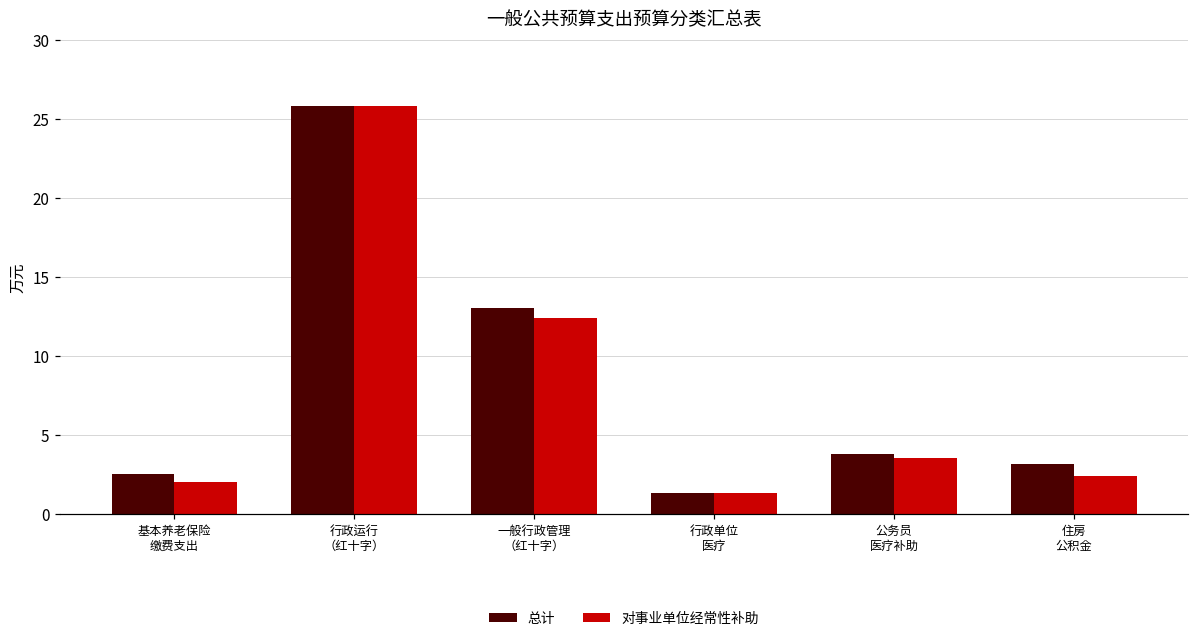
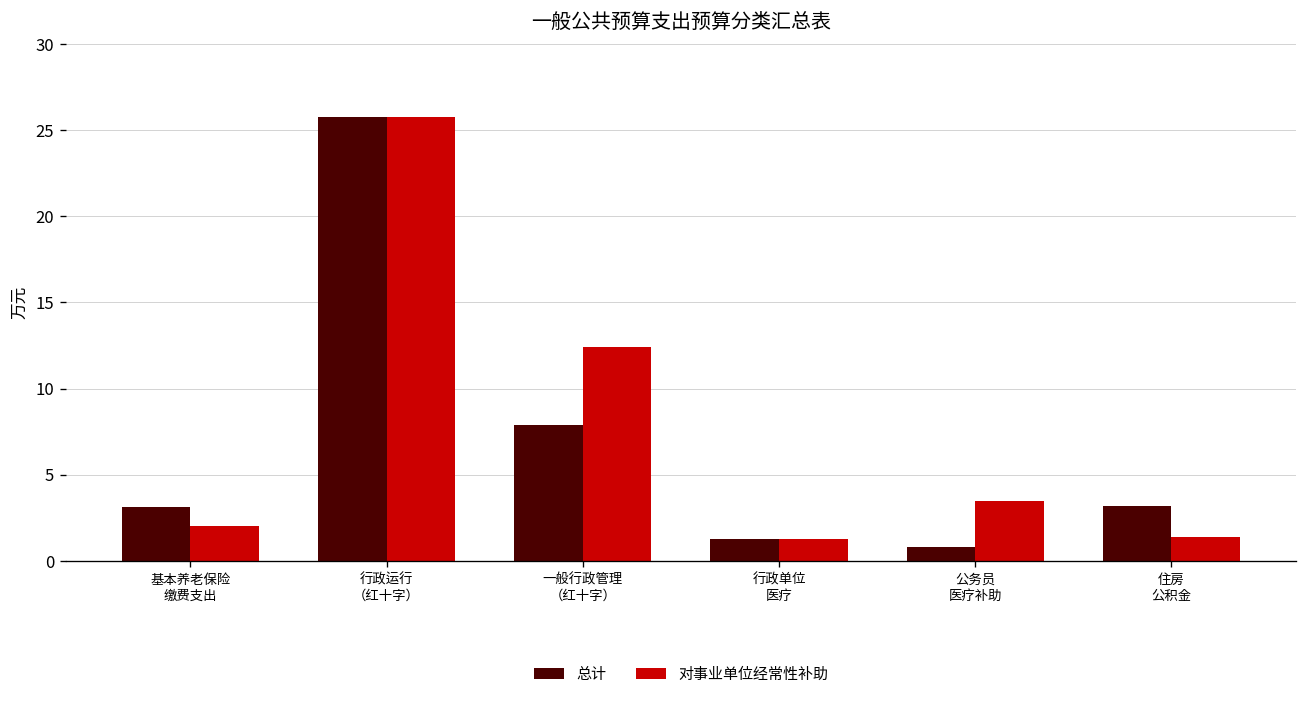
  {
    "总计": {
-     "基本养老保险 缴费支出": 2.5,
+     "基本养老保险 缴费支出": 3.1,
      "行政运行 （红十字）": 25.8,
-     "一般行政管理 （红十字）": 13.0,
+     "一般行政管理 （红十字）": 7.9,
      "行政单位 医疗": 1.3,
-     "公务员 医疗补助": 3.8,
+     "公务员 医疗补助": 0.8,
      "住房 公积金": 3.2
    },
    "对事业单位经常性补助": {
      "基本养老保险 缴费支出": 2.0,
      "行政运行 （红十字）": 25.8,
      "一般行政管理 （红十字）": 12.4,
      "行政单位 医疗": 1.3,
      "公务员 医疗补助": 3.5,
-     "住房 公积金": 2.4
+     "住房 公积金": 1.4
    }
  }
